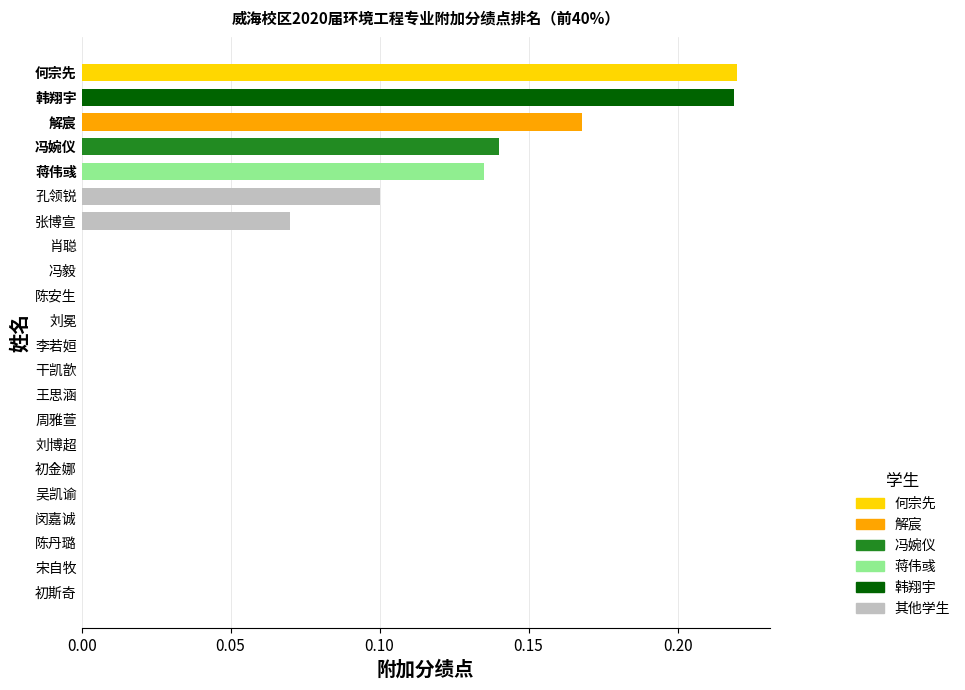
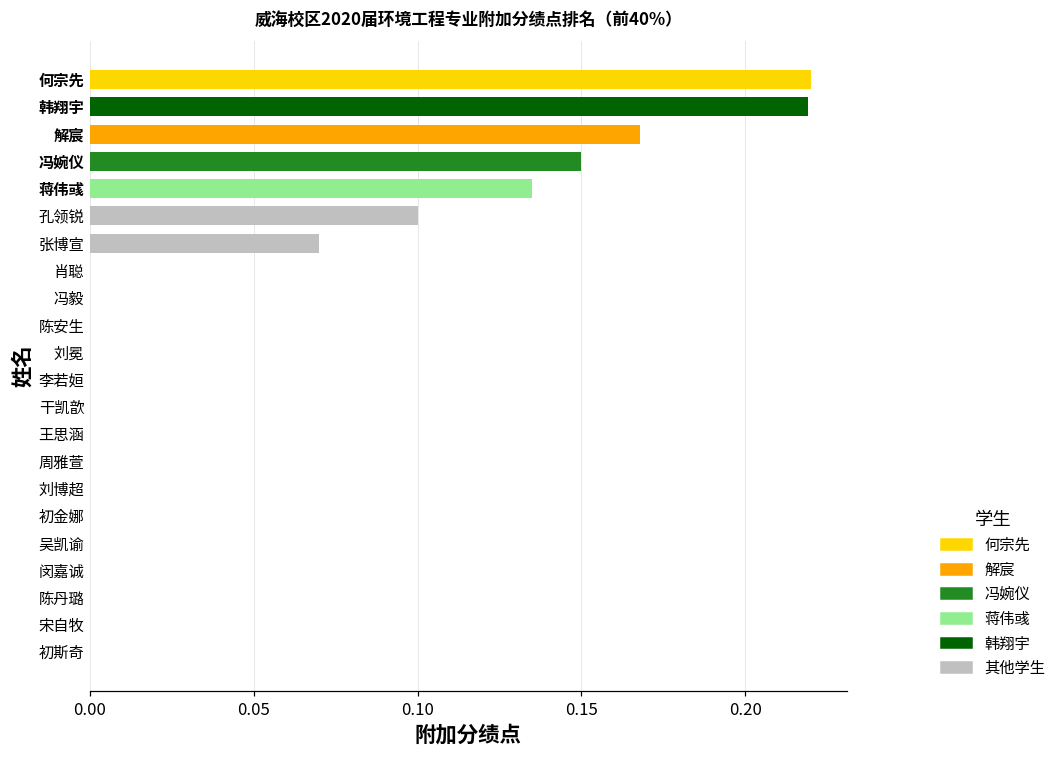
  {
    "何宗先": 0.22,
    "韩翔宇": 0.219,
    "解宸": 0.168,
-   "冯婉仪": 0.14,
+   "冯婉仪": 0.15,
    "蒋伟彧": 0.135,
    "孔领锐": 0.10,
    "张博宣": 0.07,
    "肖聪": 0.00,
    "冯毅": 0.00,
    "陈安生": 0.00,
    "刘冕": 0.00,
    "李若姮": 0.00,
    "干凯歆": 0.00,
    "王思涵": 0.00,
    "周雅萱": 0.00,
    "刘博超": 0.00,
    "初金娜": 0.00,
    "吴凯谕": 0.00,
    "闵嘉诚": 0.00,
    "陈丹璐": 0.00,
    "宋自牧": 0.00,
    "初斯奇": 0.00
  }
